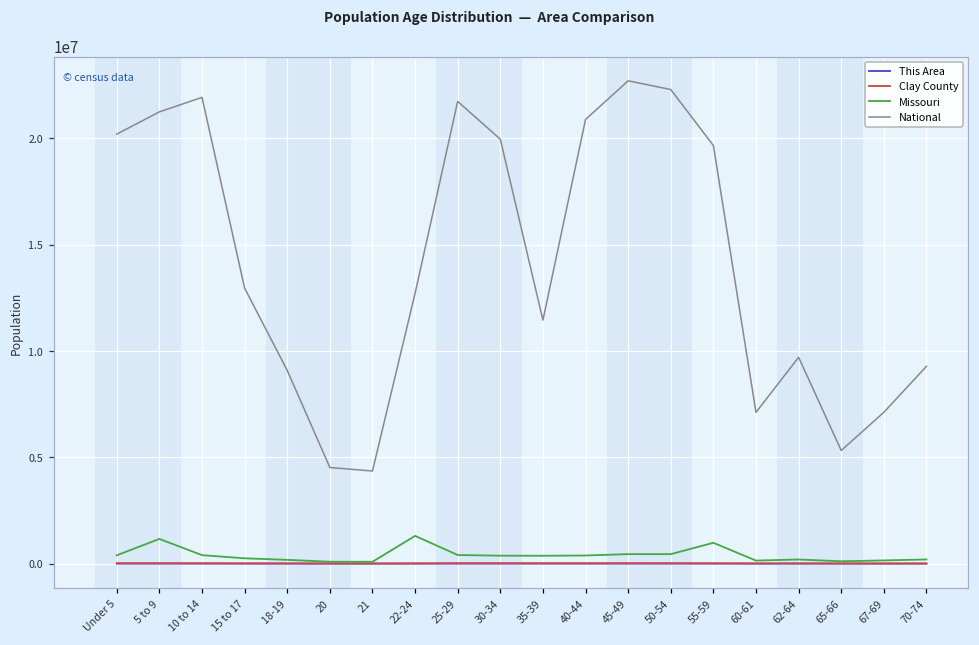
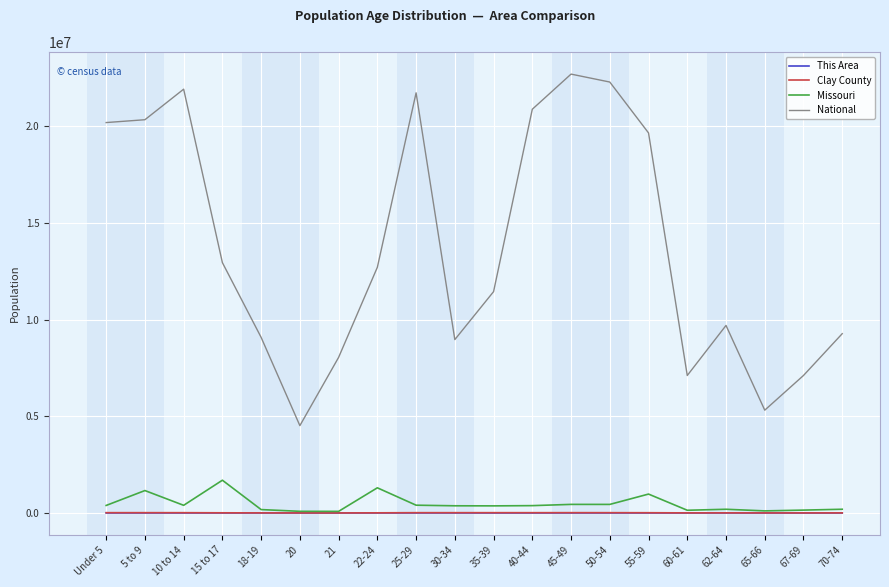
  {
    "Clay County": {
      "Under 5": 0,
      "5 to 9": 0,
      "10 to 14": 0,
      "15 to 17": 0,
      "18-19": 0,
      "22-24": 0,
      "25-29": 0,
      "30-34": 0,
      "35-39": 0,
      "40-44": 0,
      "45-49": 0,
      "50-54": 0,
      "55-59": 0,
      "60-61": 0,
      "62-64": 0,
      "67-69": 0,
      "70-74": 0
    },
    "Missouri": {
      "Under 5": 400000,
      "5 to 9": 1200000,
      "10 to 14": 400000,
-     "15 to 17": 200000,
+     "15 to 17": 1700000,
      "18-19": 200000,
      "22-24": 1300000,
      "25-29": 400000,
      "30-34": 400000,
      "35-39": 400000,
      "40-44": 400000,
      "45-49": 400000,
      "50-54": 400000,
      "55-59": 1000000,
      "60-61": 100000,
      "62-64": 200000,
      "67-69": 100000,
      "70-74": 200000
    },
    "National": {
      "Under 5": 20200000,
-     "5 to 9": 21200000,
+     "5 to 9": 20300000,
      "10 to 14": 21900000,
      "15 to 17": 13000000,
      "18-19": 9100000,
      "20": 4500000,
-     "21": 4400000,
+     "21": 8100000,
      "22-24": 12700000,
      "25-29": 21700000,
-     "30-34": 20000000,
+     "30-34": 9000000,
      "35-39": 11500000,
      "40-44": 20900000,
      "45-49": 22700000,
      "50-54": 22300000,
      "55-59": 19700000,
      "60-61": 7100000,
      "62-64": 9700000,
      "65-66": 5300000,
      "67-69": 7100000,
      "70-74": 9300000
    }
  }
